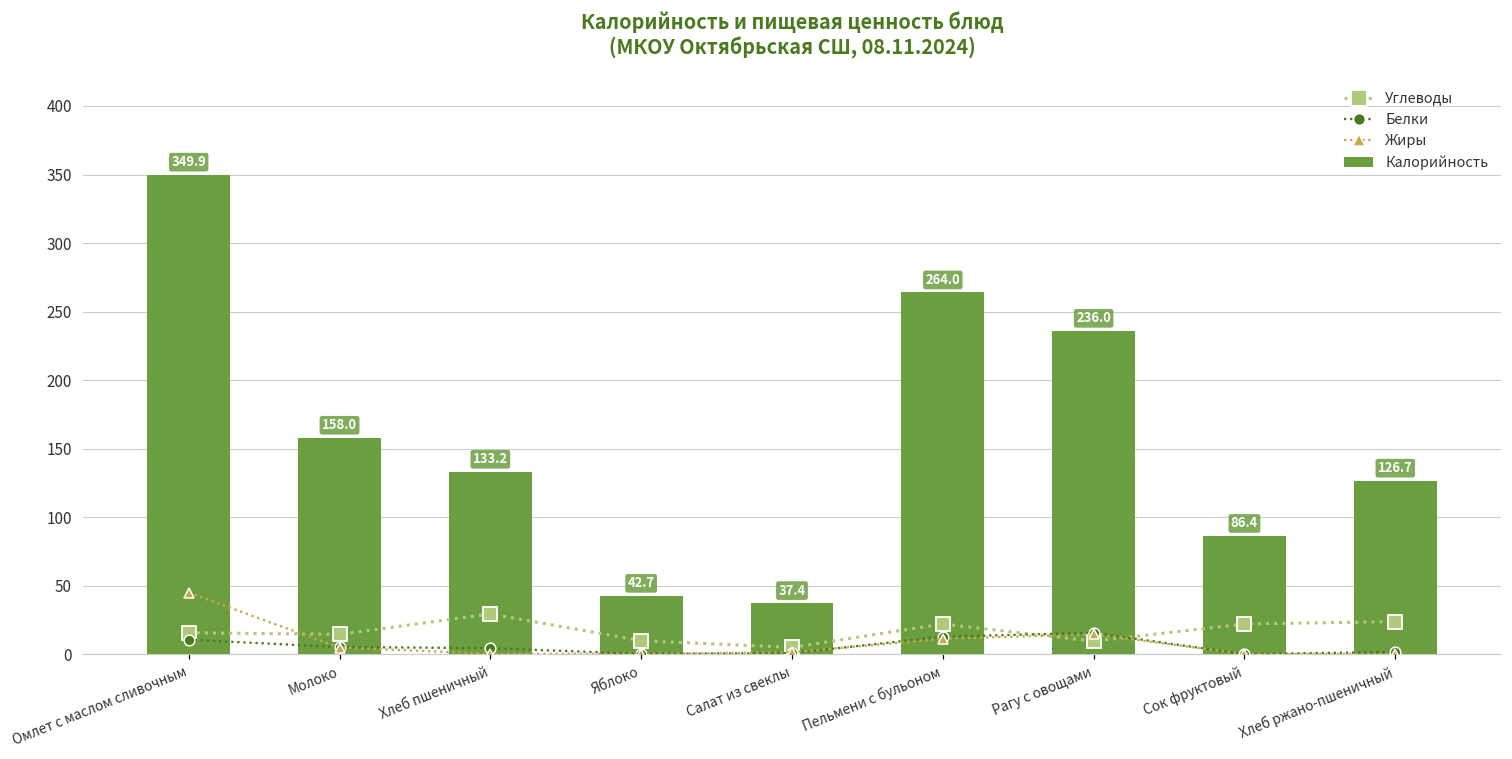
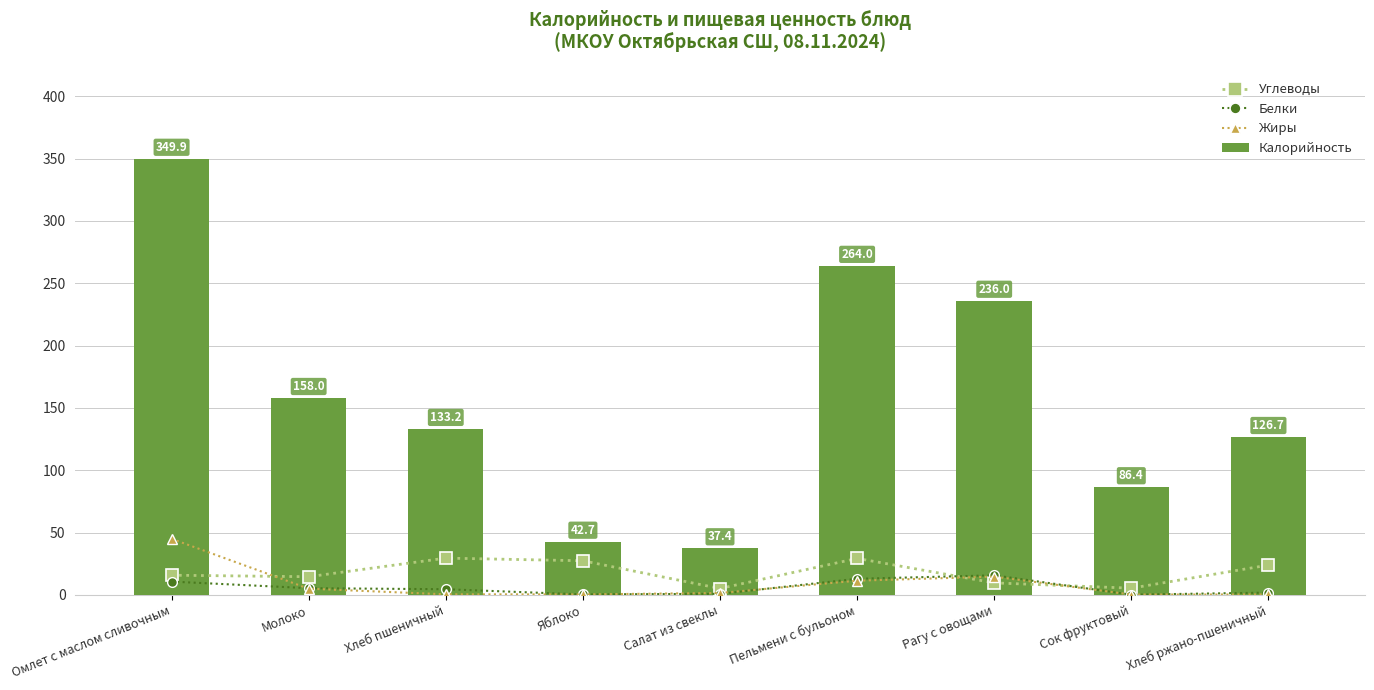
  {
    "Углеводы": {
      "Омлет с маслом сливочным": 16,
      "Молоко": 15,
      "Хлеб пшеничный": 30,
-     "Яблоко": 10,
+     "Яблоко": 27,
      "Салат из свеклы": 5,
-     "Пельмени с бульоном": 22,
+     "Пельмени с бульоном": 29,
      "Рагу с овощами": 10,
-     "Сок фруктовый": 22,
+     "Сок фруктовый": 5,
      "Хлеб ржано-пшеничный": 24
    },
    "Жиры": {
      "Омлет с маслом сливочным": 45,
      "Хлеб пшеничный": 0
    }
  }
